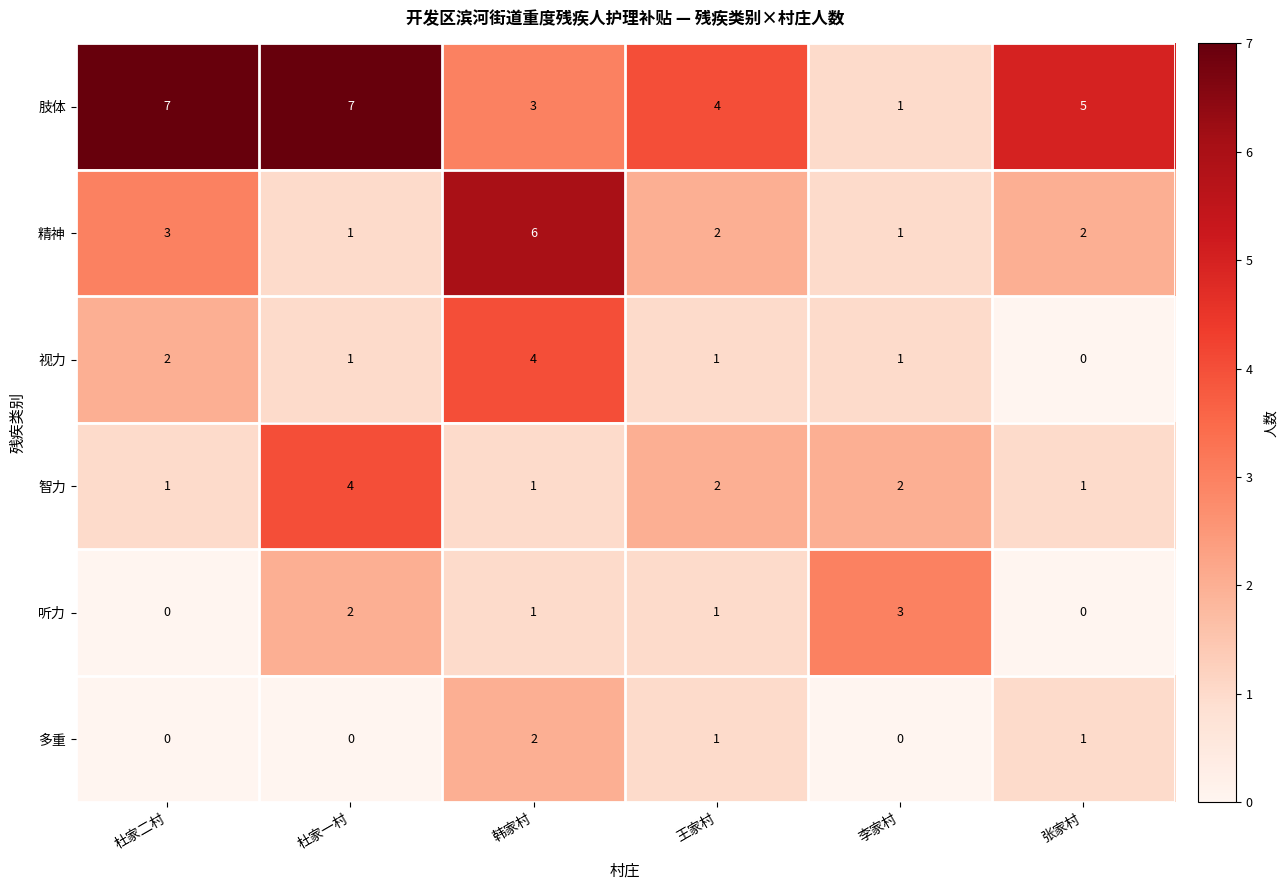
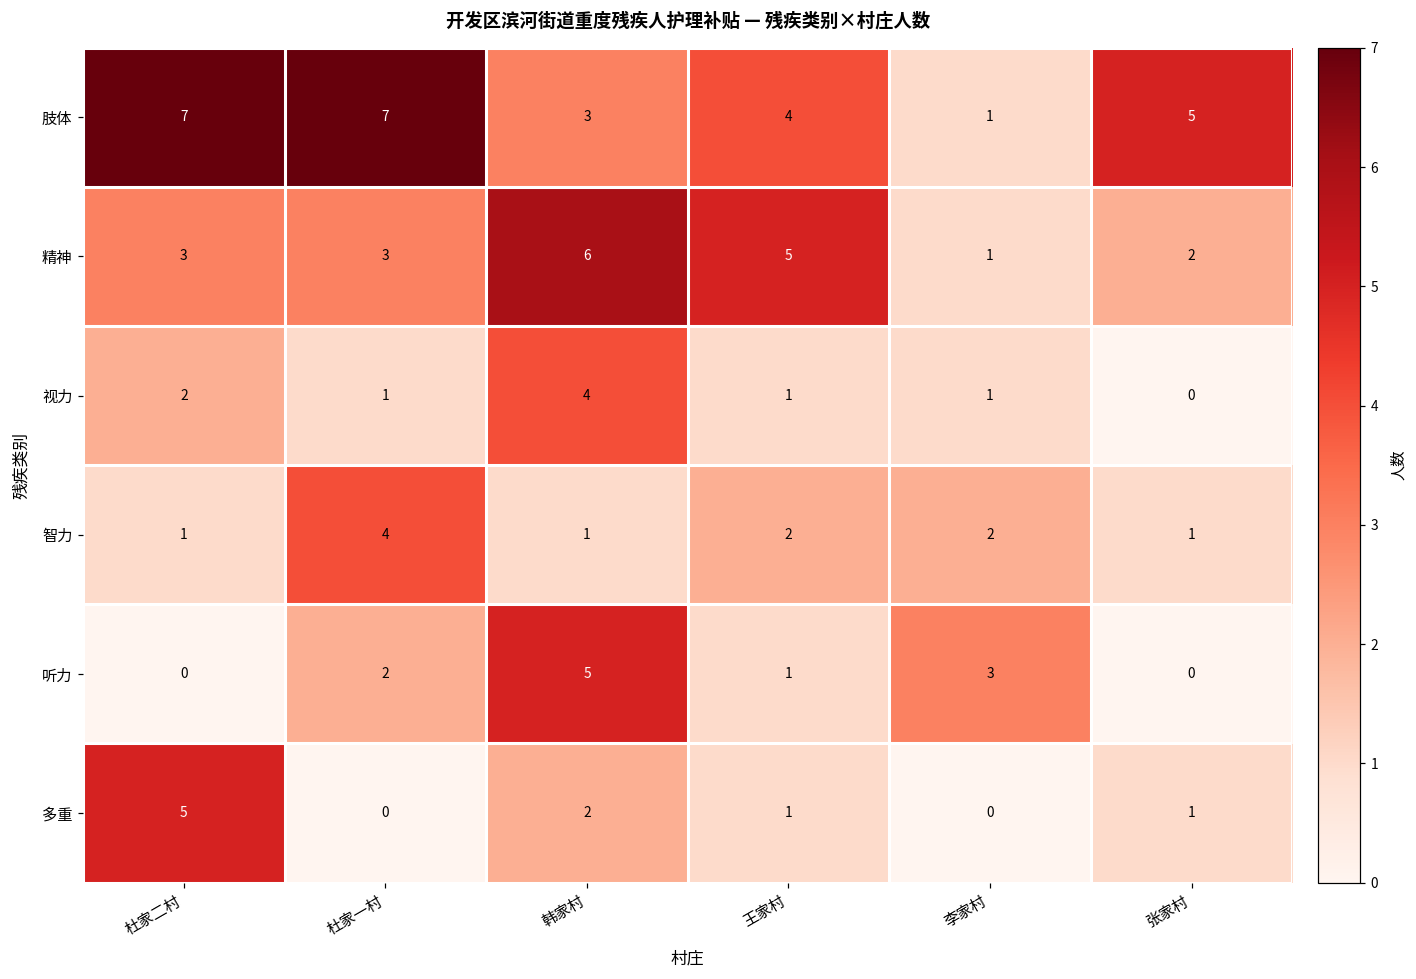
  {
    "肢体": {
      "杜家二村": 7,
      "杜家一村": 7,
      "韩家村": 3,
      "王家村": 4,
      "李家村": 1,
      "张家村": 5
    },
    "精神": {
      "杜家二村": 3,
-     "杜家一村": 1,
+     "杜家一村": 3,
      "韩家村": 6,
-     "王家村": 2,
+     "王家村": 5,
      "李家村": 1,
      "张家村": 2
    },
    "视力": {
      "杜家二村": 2,
      "杜家一村": 1,
      "韩家村": 4,
      "王家村": 1,
      "李家村": 1,
      "张家村": 0
    },
    "智力": {
      "杜家二村": 1,
      "杜家一村": 4,
      "韩家村": 1,
      "王家村": 2,
      "李家村": 2,
      "张家村": 1
    },
    "听力": {
      "杜家二村": 0,
      "杜家一村": 2,
-     "韩家村": 1,
+     "韩家村": 5,
      "王家村": 1,
      "李家村": 3,
      "张家村": 0
    },
    "多重": {
-     "杜家二村": 0,
+     "杜家二村": 5,
      "杜家一村": 0,
      "韩家村": 2,
      "王家村": 1,
      "李家村": 0,
      "张家村": 1
    }
  }
